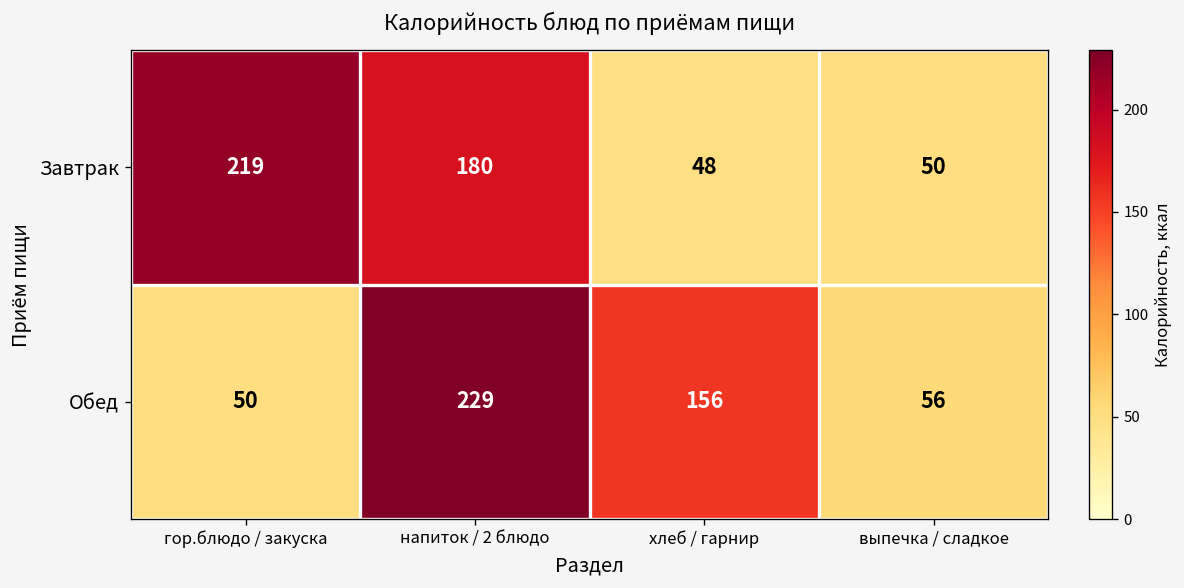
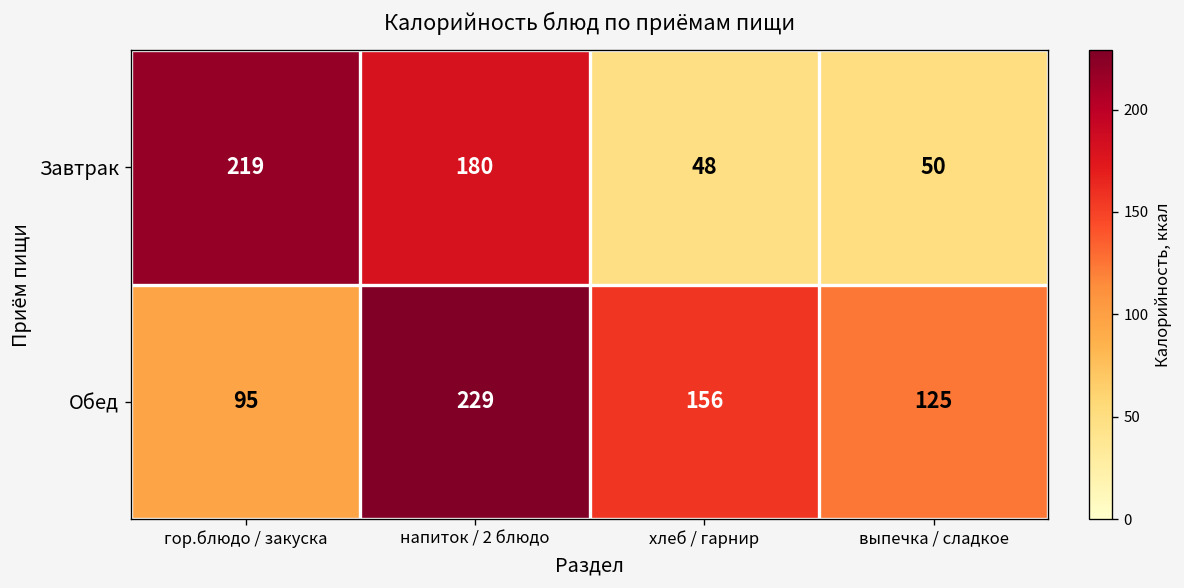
  {
    "Завтрак": {
      "гор.блюдо / закуска": 219,
      "напиток / 2 блюдо": 180,
      "хлеб / гарнир": 48,
      "выпечка / сладкое": 50
    },
    "Обед": {
-     "гор.блюдо / закуска": 50,
+     "гор.блюдо / закуска": 95,
      "напиток / 2 блюдо": 229,
      "хлеб / гарнир": 156,
-     "выпечка / сладкое": 56
+     "выпечка / сладкое": 125
    }
  }
